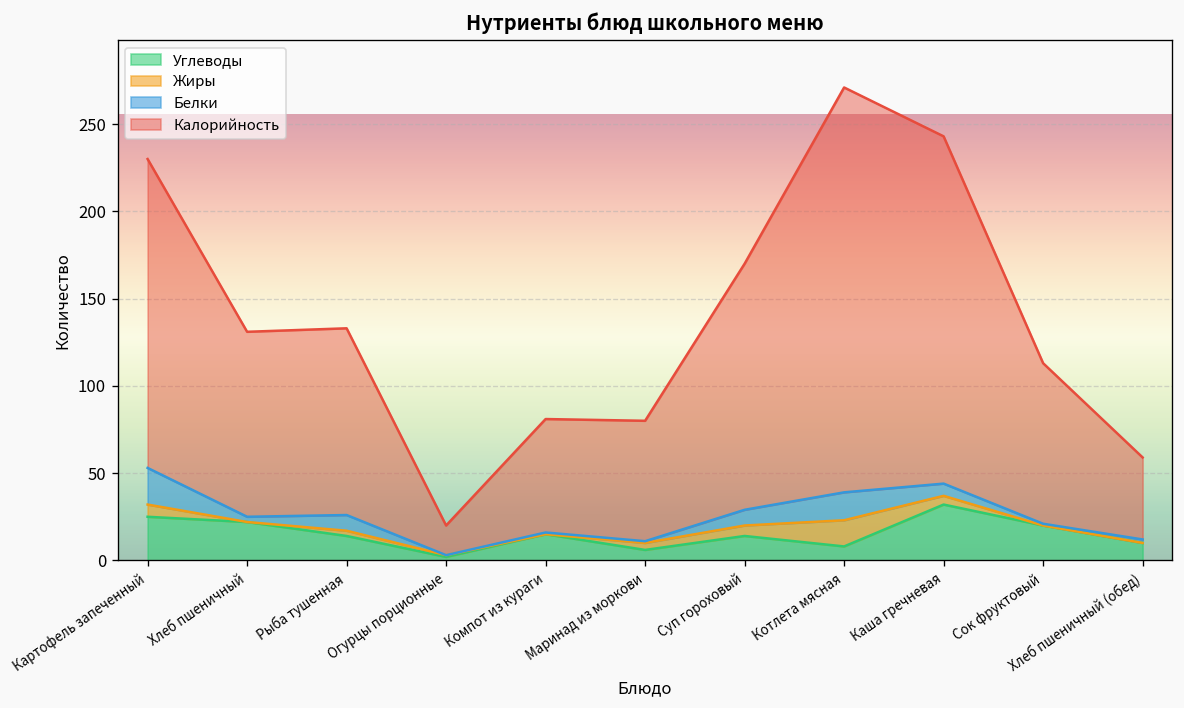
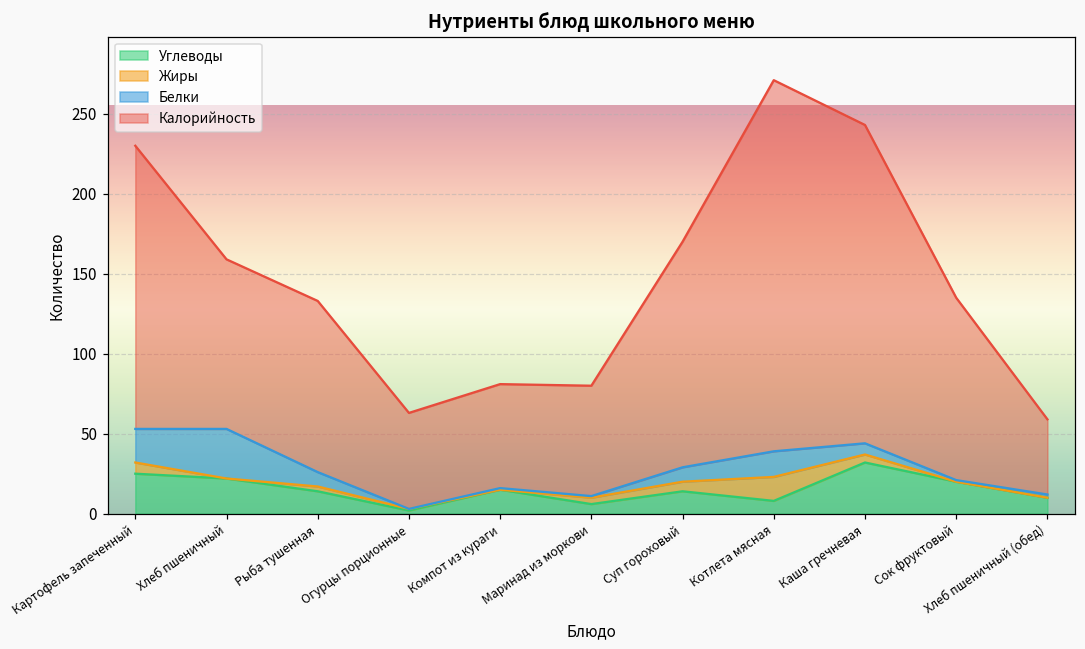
  {
    "Углеводы": {
      "Картофель запеченный": 25,
      "Рыба тушенная": 14,
      "Маринад из моркови": 6,
      "Суп гороховый": 14,
      "Котлета мясная": 8,
      "Каша гречневая": 32
    },
    "Жиры": {
      "Картофель запеченный": 7,
      "Рыба тушенная": 3,
      "Суп гороховый": 6,
      "Котлета мясная": 15,
      "Каша гречневая": 5
    },
    "Белки": {
      "Картофель запеченный": 21,
-     "Хлеб пшеничный": 3,
+     "Хлеб пшеничный": 31,
      "Рыба тушенная": 9,
      "Суп гороховый": 9,
      "Котлета мясная": 16,
      "Каша гречневая": 7,
      "Хлеб пшеничный (обед)": 2
    },
    "Калорийность": {
      "Картофель запеченный": 177,
      "Хлеб пшеничный": 106,
      "Рыба тушенная": 107,
-     "Огурцы порционные": 17,
+     "Огурцы порционные": 60,
      "Компот из кураги": 65,
      "Маринад из моркови": 69,
      "Суп гороховый": 141,
      "Котлета мясная": 232,
      "Каша гречневая": 199,
-     "Сок фруктовый": 92,
+     "Сок фруктовый": 114,
      "Хлеб пшеничный (обед)": 47
    }
  }
